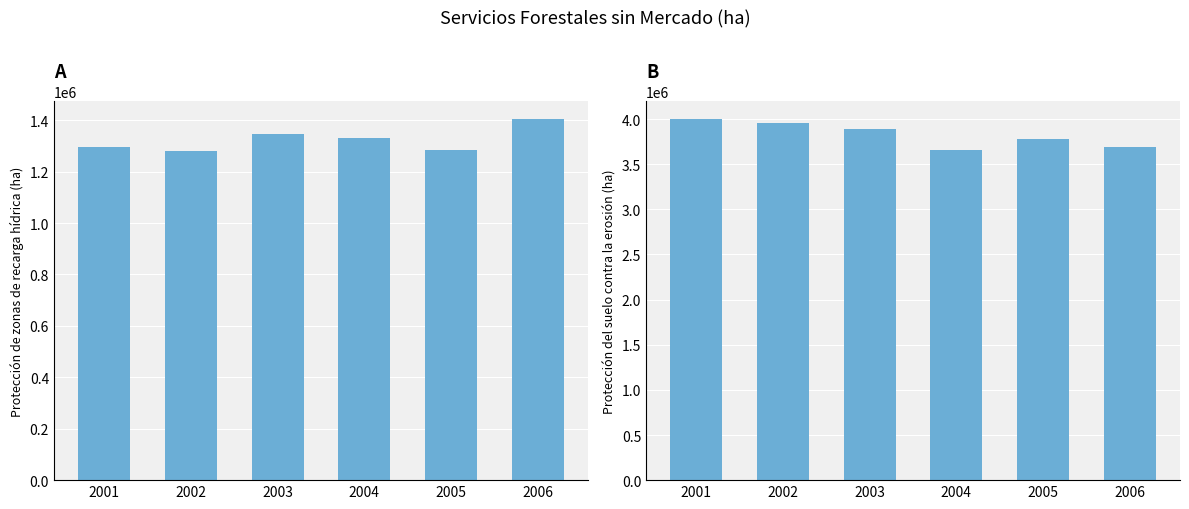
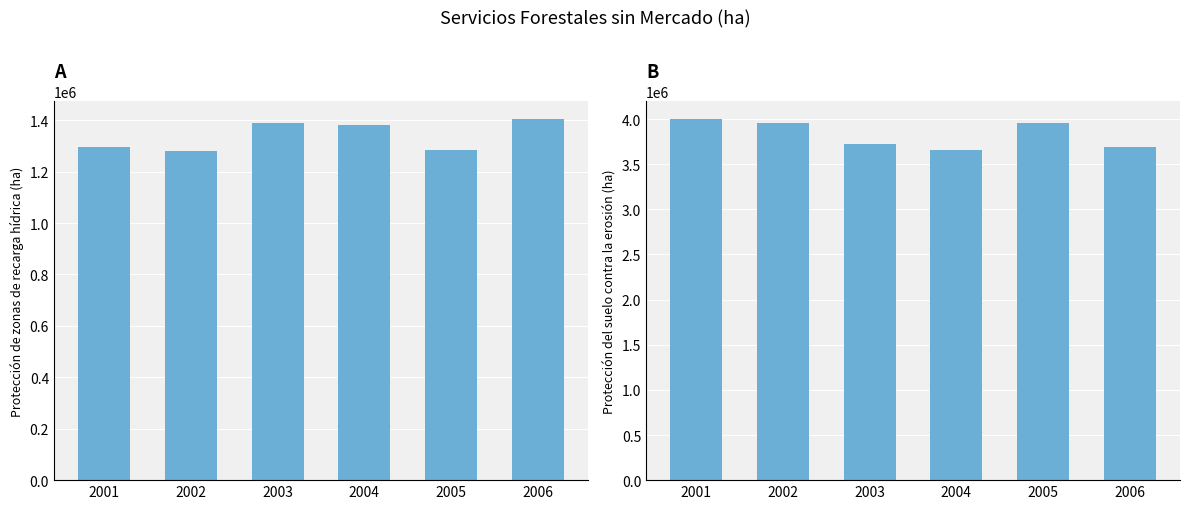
  {
    "A": {
      "2001": 1290000,
      "2002": 1280000,
-     "2003": 1350000,
-     "2004": 1330000,
+     "2003": 1390000,
+     "2004": 1380000,
      "2005": 1280000,
      "2006": 1410000
    },
    "B": {
      "2001": 4000000,
      "2002": 4000000,
-     "2003": 3900000,
+     "2003": 3700000,
      "2004": 3700000,
-     "2005": 3800000,
+     "2005": 4000000,
      "2006": 3700000
    }
  }
